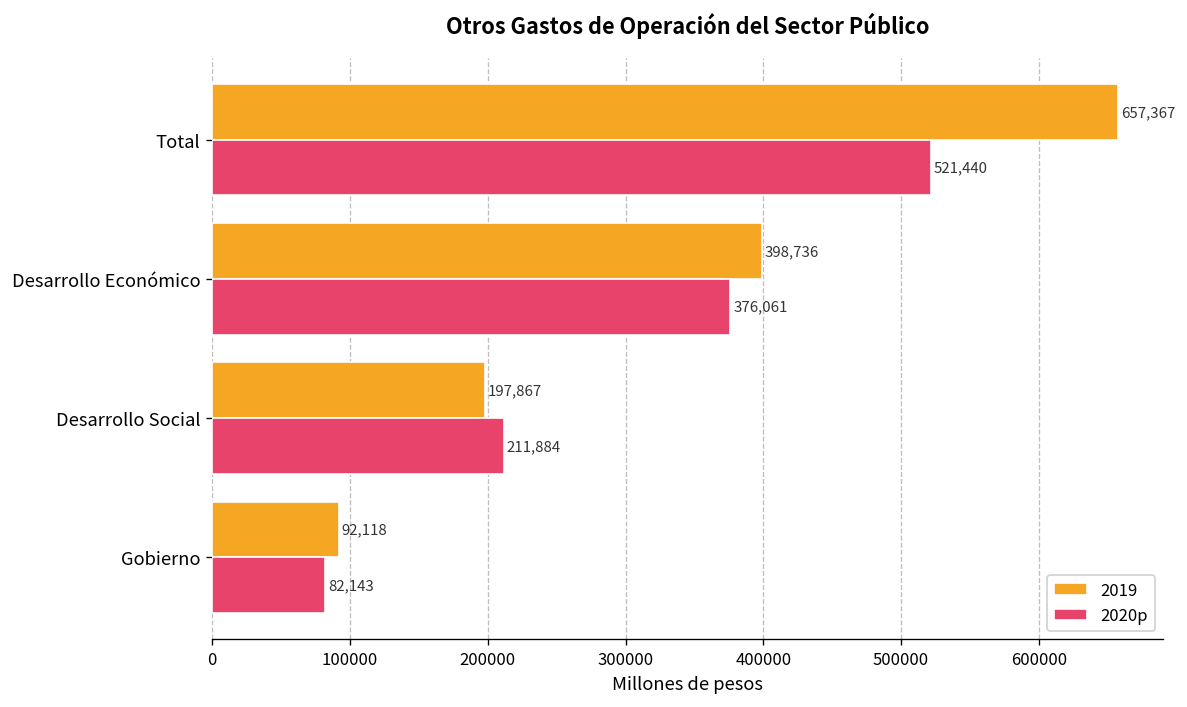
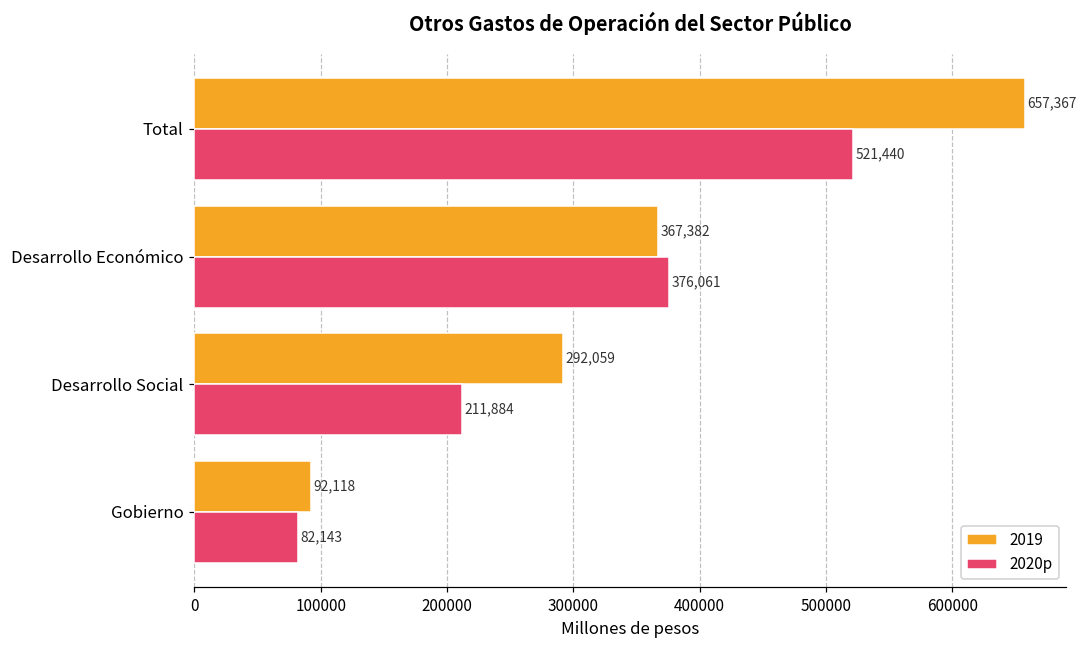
  {
    "2019": {
      "Total": "657,367",
-     "Desarrollo Económico": "398,736",
-     "Desarrollo Social": "197,867",
+     "Desarrollo Económico": "367,382",
+     "Desarrollo Social": "292,059",
      "Gobierno": "92,118"
    },
    "2020p": {
      "Total": "521,440",
      "Desarrollo Económico": "376,061",
      "Desarrollo Social": "211,884",
      "Gobierno": "82,143"
    }
  }
